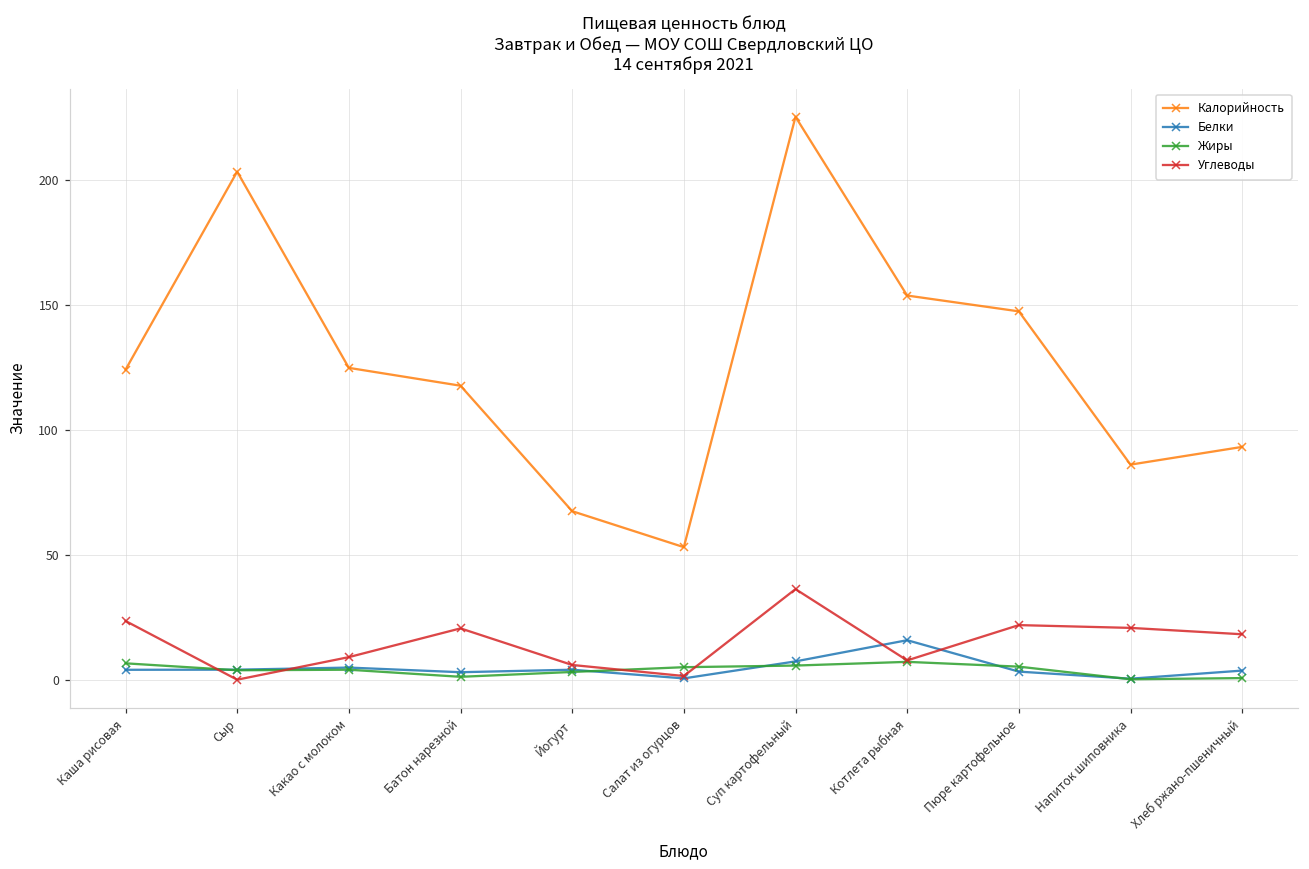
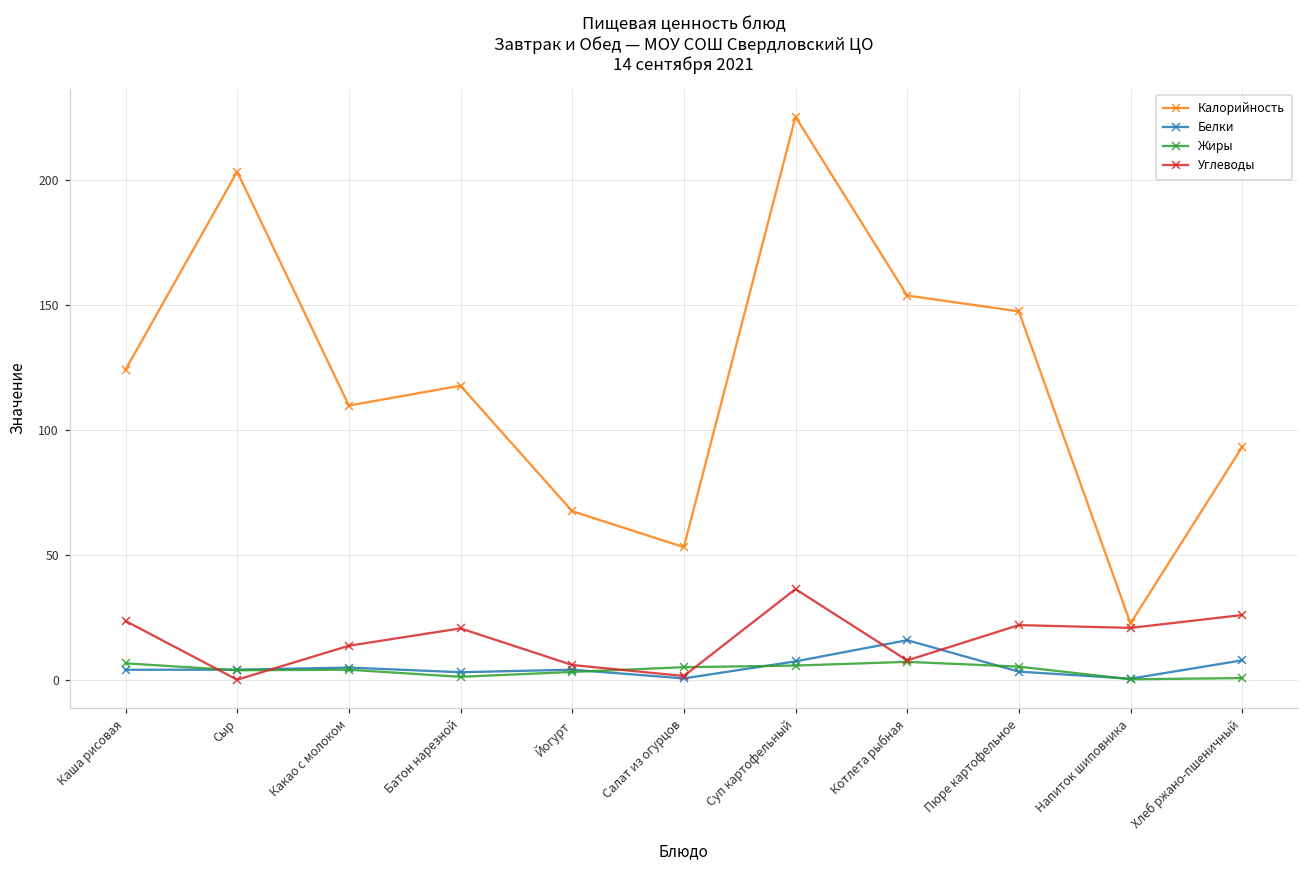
  {
    "Калорийность": {
      "Каша рисовая": 124,
      "Сыр": 204,
-     "Какао с молоком": 125,
+     "Какао с молоком": 110,
      "Батон нарезной": 118,
      "Йогурт": 68,
      "Салат из огурцов": 53,
      "Суп картофельный": 225,
      "Котлета рыбная": 154,
      "Пюре картофельное": 148,
-     "Напиток шиповника": 86,
+     "Напиток шиповника": 23,
      "Хлеб ржано-пшеничный": 93
    },
    "Белки": {
      "Каша рисовая": 4,
      "Батон нарезной": 3,
      "Суп картофельный": 7,
      "Котлета рыбная": 16,
      "Пюре картофельное": 3,
-     "Хлеб ржано-пшеничный": 4
+     "Хлеб ржано-пшеничный": 8
    },
    "Жиры": {
      "Каша рисовая": 7,
      "Батон нарезной": 1,
      "Салат из огурцов": 5,
      "Суп картофельный": 6,
      "Пюре картофельное": 5,
      "Хлеб ржано-пшеничный": 1
    },
    "Углеводы": {
      "Каша рисовая": 24,
      "Сыр": 0,
-     "Какао с молоком": 9,
+     "Какао с молоком": 14,
      "Батон нарезной": 21,
      "Йогурт": 6,
      "Суп картофельный": 36,
      "Пюре картофельное": 22,
      "Напиток шиповника": 21,
-     "Хлеб ржано-пшеничный": 18
+     "Хлеб ржано-пшеничный": 26
    }
  }
